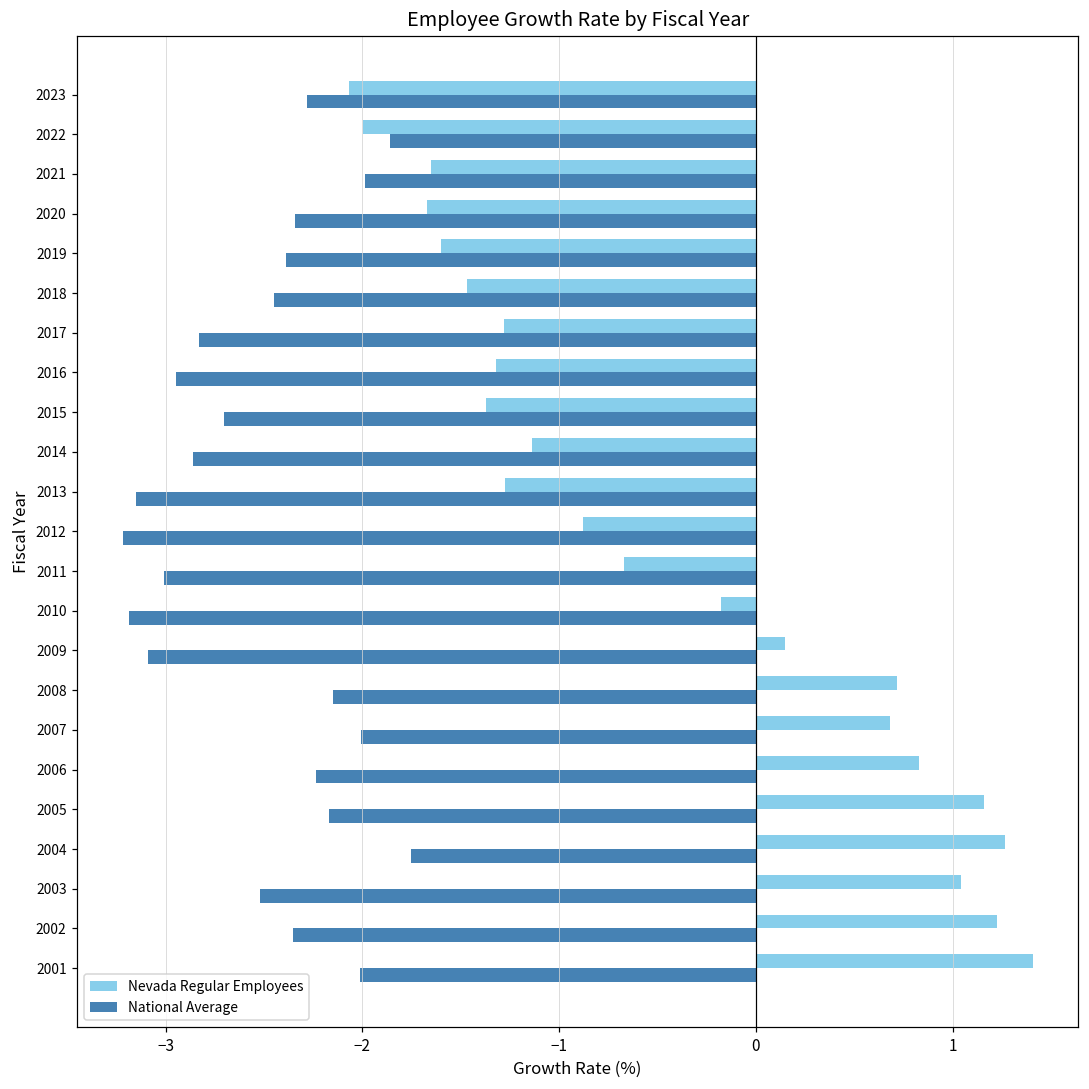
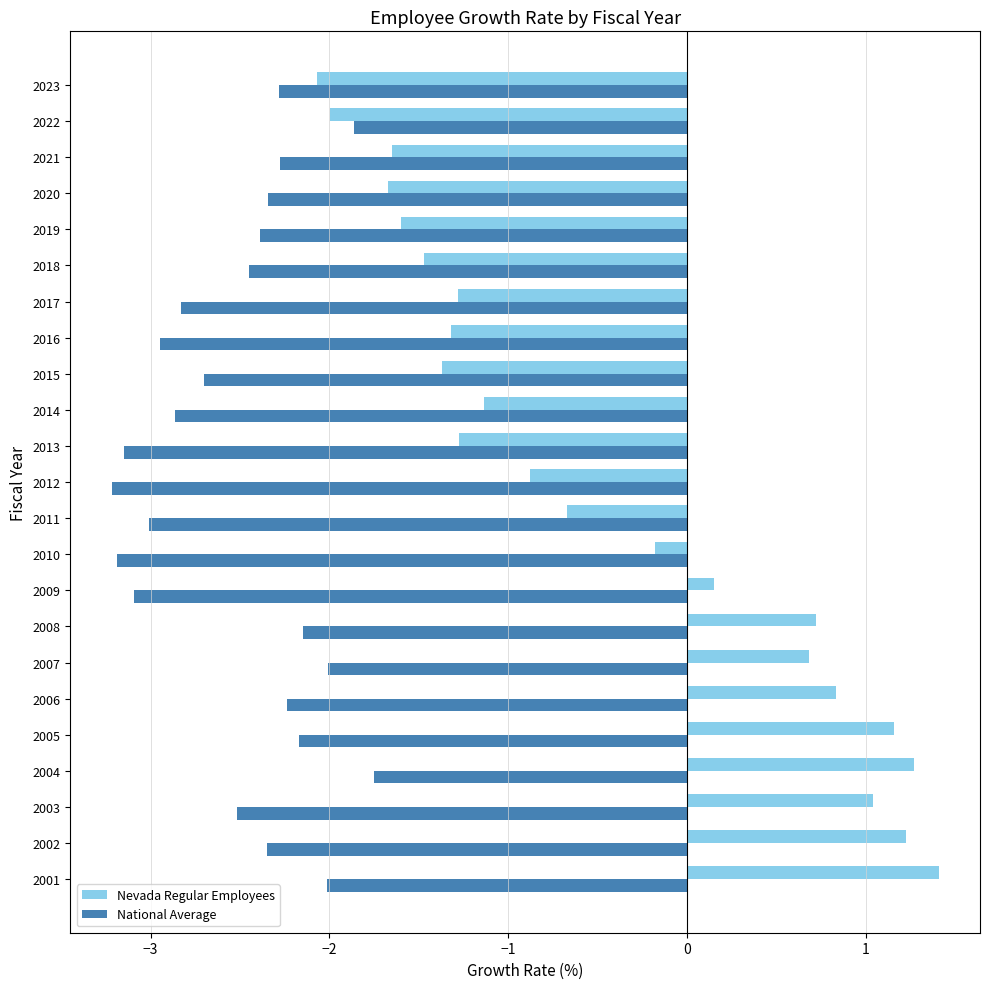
  {
    "Nevada Regular Employees": {
      "2023": -2.07,
      "2022": -2.00,
      "2021": -1.65,
      "2020": -1.67,
      "2019": -1.60,
      "2018": -1.47,
      "2017": -1.28,
      "2016": -1.32,
      "2015": -1.37,
      "2014": -1.14,
      "2013": -1.27,
      "2012": -0.88,
      "2011": -0.67,
      "2010": -0.18,
      "2009": 0.15,
      "2008": 0.72,
      "2007": 0.68,
      "2006": 0.83,
      "2005": 1.16,
      "2004": 1.27,
      "2003": 1.04,
      "2002": 1.22,
      "2001": 1.41
    },
    "National Average": {
      "2023": -2.28,
      "2022": -1.86,
-     "2021": -1.98,
+     "2021": -2.28,
      "2020": -2.34,
      "2019": -2.39,
      "2018": -2.45,
      "2017": -2.83,
      "2016": -2.95,
      "2015": -2.70,
      "2014": -2.86,
      "2013": -3.15,
      "2012": -3.22,
      "2011": -3.01,
      "2010": -3.19,
      "2009": -3.09,
      "2008": -2.15,
      "2007": -2.01,
      "2006": -2.24,
      "2005": -2.17,
      "2004": -1.75,
      "2003": -2.52,
      "2002": -2.35,
      "2001": -2.01
    }
  }
